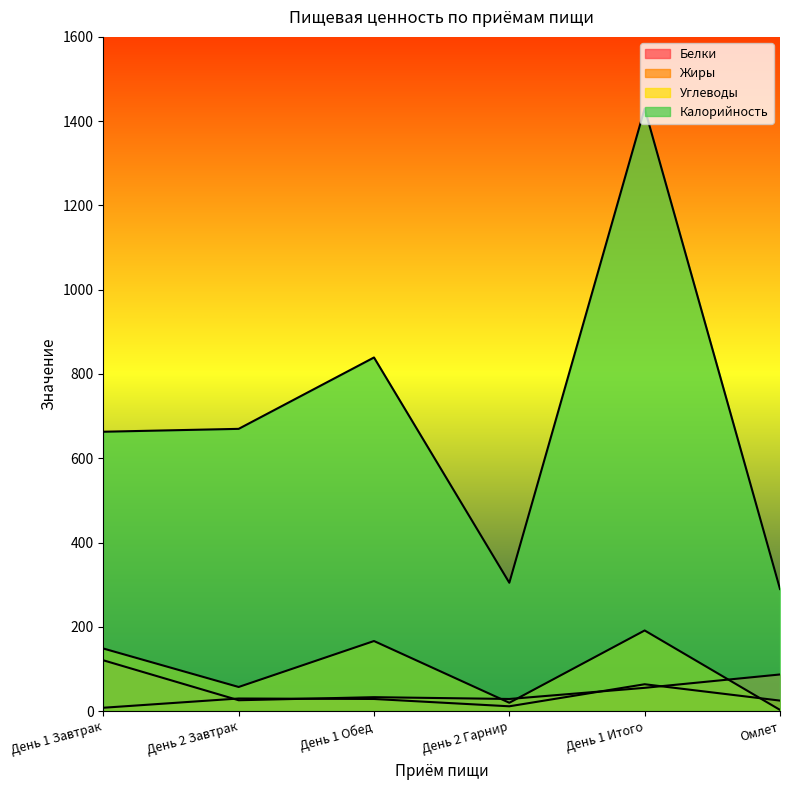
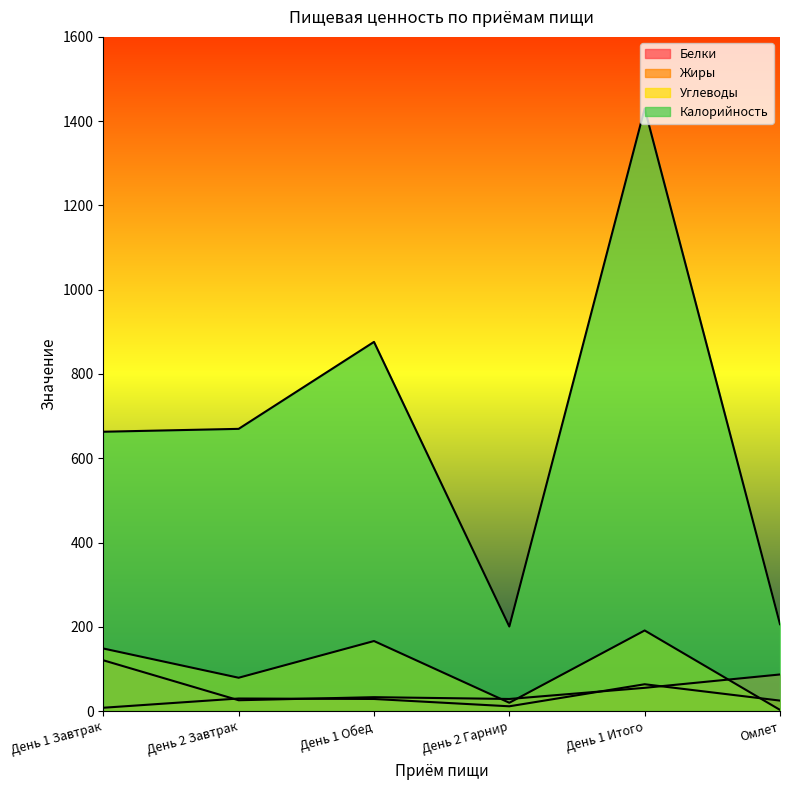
  {
    "Белки": {
      "День 1 Завтрак": 120,
      "День 2 Гарнир": 30,
      "День 1 Итого": 60,
      "Омлет": 90
    },
    "Жиры": {
      "День 1 Завтрак": 10,
      "День 2 Гарнир": 10,
      "День 1 Итого": 60,
      "Омлет": 20
    },
    "Углеводы": {
      "День 1 Завтрак": 150,
-     "День 2 Завтрак": 60,
+     "День 2 Завтрак": 80,
      "День 1 Обед": 170,
      "День 2 Гарнир": 20,
      "День 1 Итого": 190,
      "Омлет": 0
    },
    "Калорийность": {
      "День 1 Завтрак": 660,
      "День 2 Завтрак": 670,
-     "День 1 Обед": 840,
-     "День 2 Гарнир": 300,
-     "Омлет": 290
+     "День 1 Обед": 880,
+     "День 2 Гарнир": 200,
+     "Омлет": 210
    }
  }
